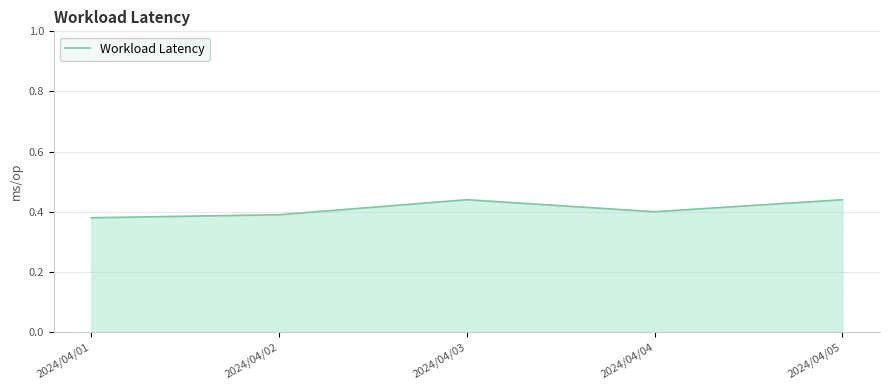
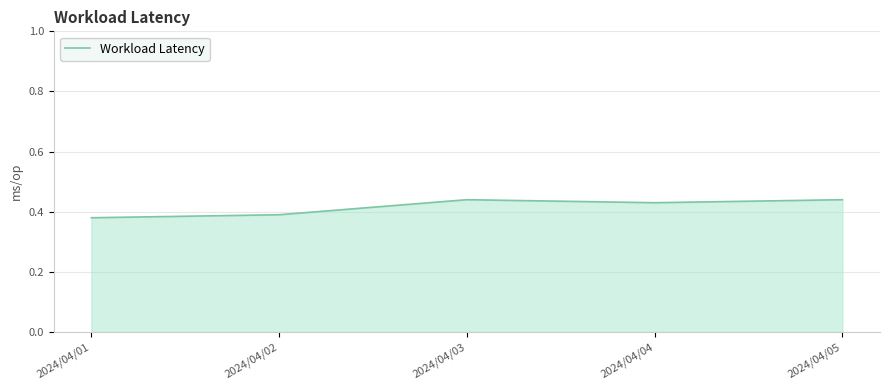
  {
    "2024/04/01": 0.38,
    "2024/04/02": 0.39,
    "2024/04/03": 0.44,
-   "2024/04/04": 0.40,
+   "2024/04/04": 0.43,
    "2024/04/05": 0.44
  }
